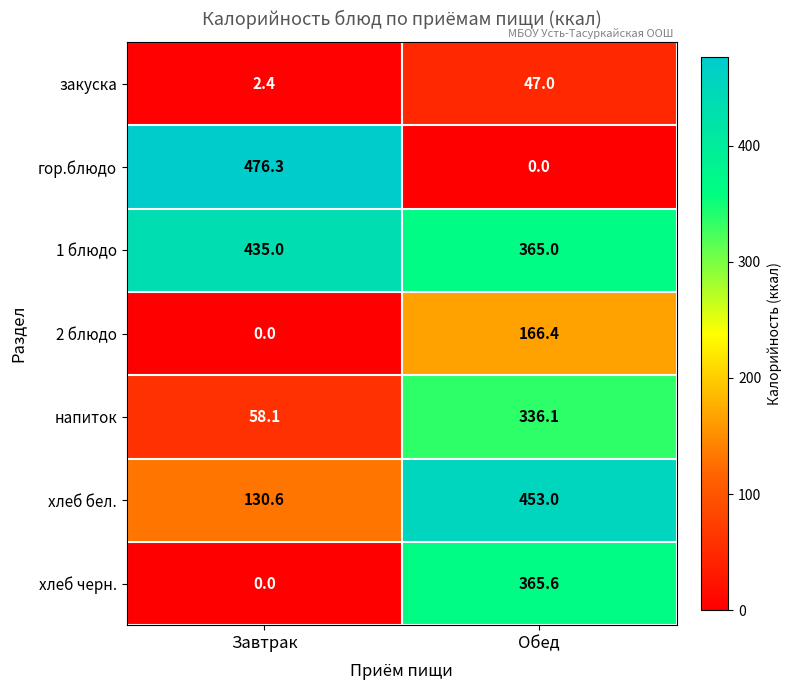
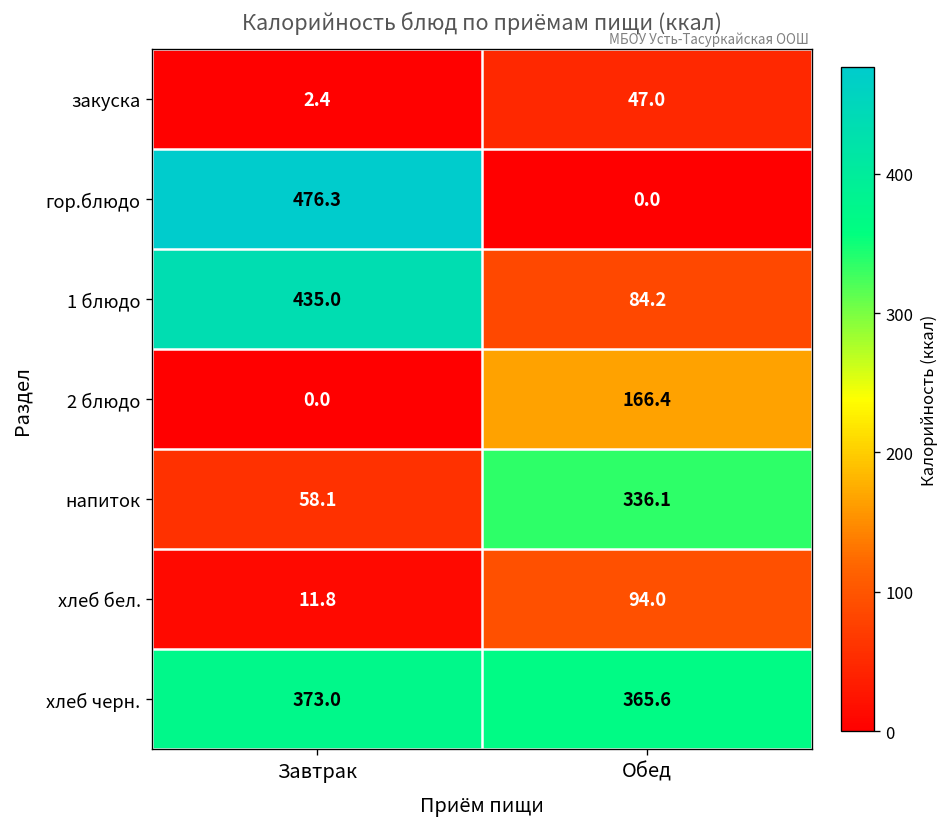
  {
    "закуска": {
      "Завтрак": 2.4,
      "Обед": 47.0
    },
    "гор.блюдо": {
      "Завтрак": 476.3,
      "Обед": 0.0
    },
    "1 блюдо": {
      "Завтрак": 435.0,
-     "Обед": 365.0
+     "Обед": 84.2
    },
    "2 блюдо": {
      "Завтрак": 0.0,
      "Обед": 166.4
    },
    "напиток": {
      "Завтрак": 58.1,
      "Обед": 336.1
    },
    "хлеб бел.": {
-     "Завтрак": 130.6,
-     "Обед": 453.0
+     "Завтрак": 11.8,
+     "Обед": 94.0
    },
    "хлеб черн.": {
-     "Завтрак": 0.0,
+     "Завтрак": 373.0,
      "Обед": 365.6
    }
  }
